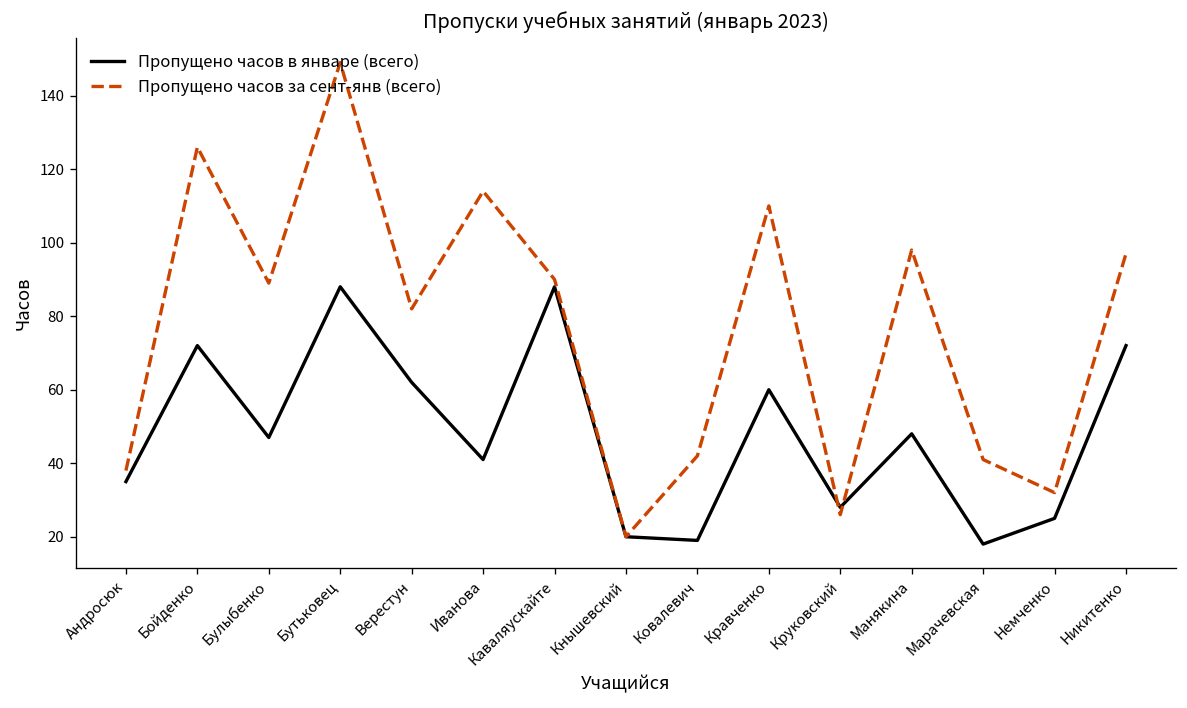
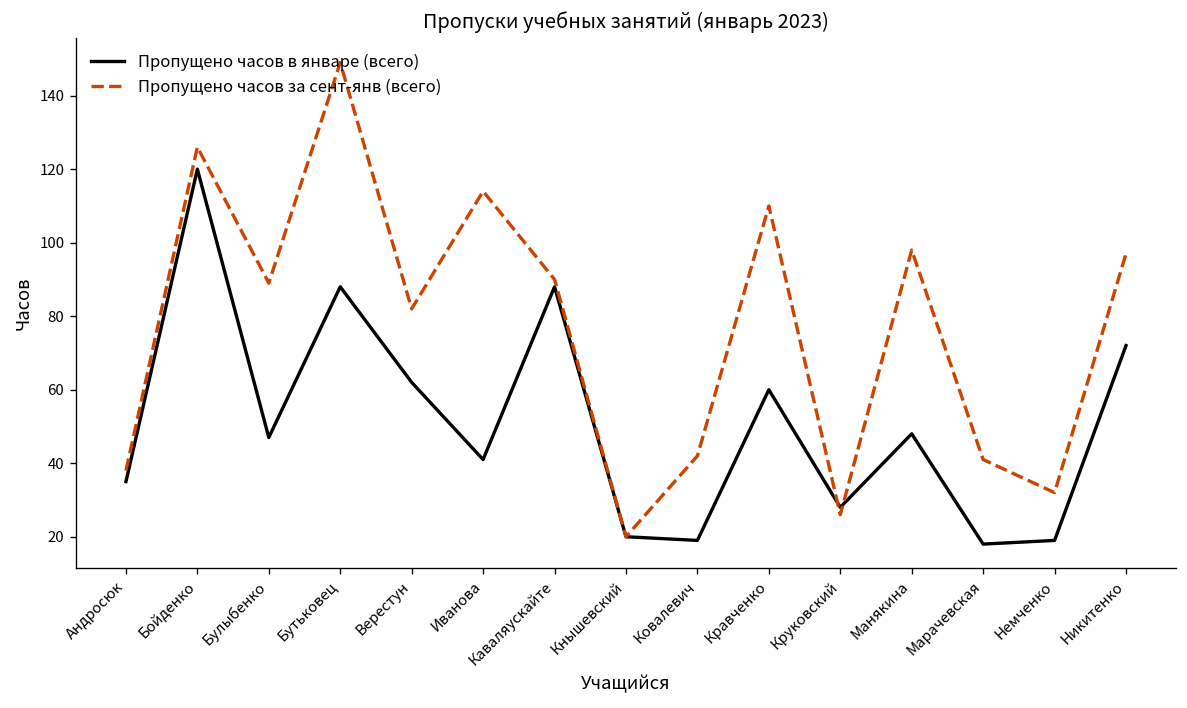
  {
    "Пропущено часов в январе (всего)": {
      "Андросюк": 35,
-     "Бойденко": 72,
+     "Бойденко": 120,
      "Булыбенко": 47,
      "Бутьковец": 88,
      "Верестун": 62,
      "Иванова": 41,
      "Каваляускайте": 88,
      "Ковалевич": 19,
      "Кравченко": 60,
      "Круковский": 28,
      "Манякина": 48,
      "Марачевская": 18,
-     "Немченко": 25,
+     "Немченко": 19,
      "Никитенко": 72
    },
    "Пропущено часов за сент-янв (всего)": {
      "Андросюк": 38,
      "Бойденко": 126,
      "Булыбенко": 89,
      "Бутьковец": 149,
      "Верестун": 82,
      "Иванова": 114,
      "Каваляускайте": 90,
      "Ковалевич": 42,
      "Кравченко": 110,
      "Круковский": 26,
      "Манякина": 98,
      "Марачевская": 41,
      "Немченко": 32,
      "Никитенко": 97
    }
  }
